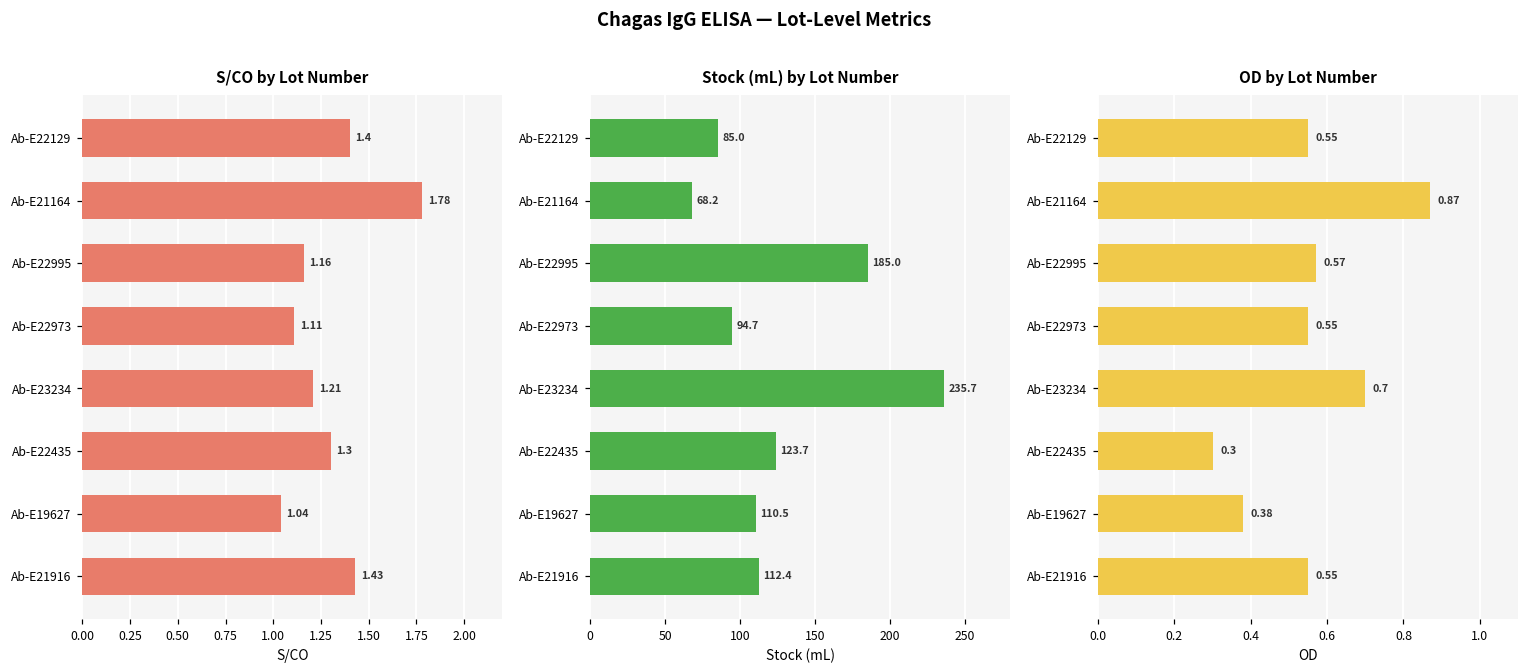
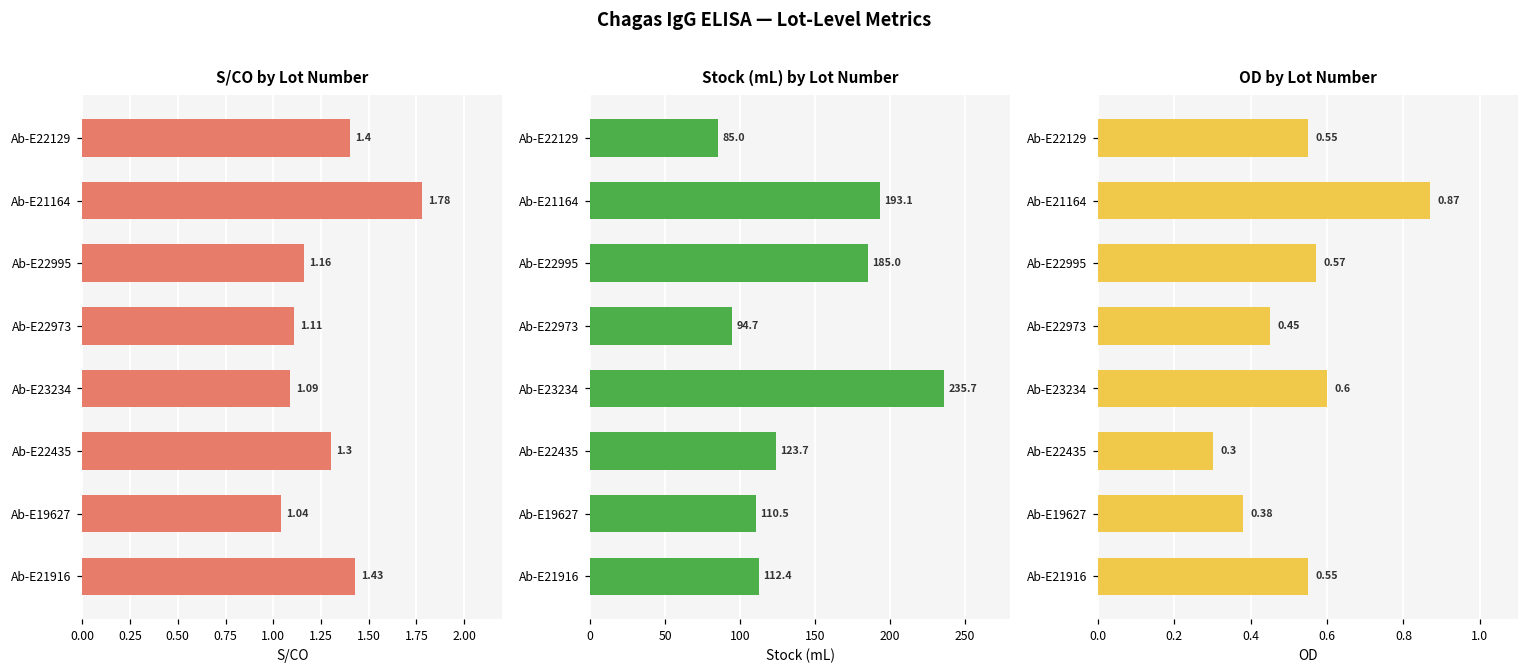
  {
    "S/CO by Lot Number": {
      "Ab-E22129": 1.4,
      "Ab-E21164": 1.78,
      "Ab-E22995": 1.16,
      "Ab-E22973": 1.11,
-     "Ab-E23234": 1.21,
+     "Ab-E23234": 1.09,
      "Ab-E22435": 1.3,
      "Ab-E19627": 1.04,
      "Ab-E21916": 1.43
    },
    "Stock (mL) by Lot Number": {
      "Ab-E22129": 85.0,
-     "Ab-E21164": 68.2,
+     "Ab-E21164": 193.1,
      "Ab-E22995": 185.0,
      "Ab-E22973": 94.7,
      "Ab-E23234": 235.7,
      "Ab-E22435": 123.7,
      "Ab-E19627": 110.5,
      "Ab-E21916": 112.4
    },
    "OD by Lot Number": {
      "Ab-E22129": 0.55,
      "Ab-E21164": 0.87,
      "Ab-E22995": 0.57,
-     "Ab-E22973": 0.55,
-     "Ab-E23234": 0.7,
+     "Ab-E22973": 0.45,
+     "Ab-E23234": 0.6,
      "Ab-E22435": 0.3,
      "Ab-E19627": 0.38,
      "Ab-E21916": 0.55
    }
  }
